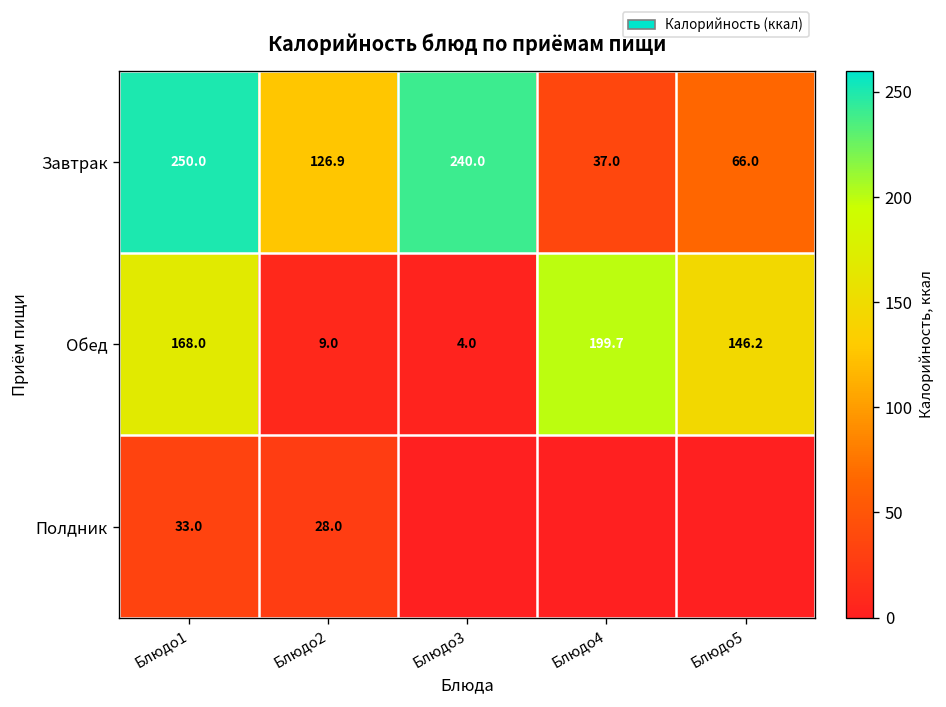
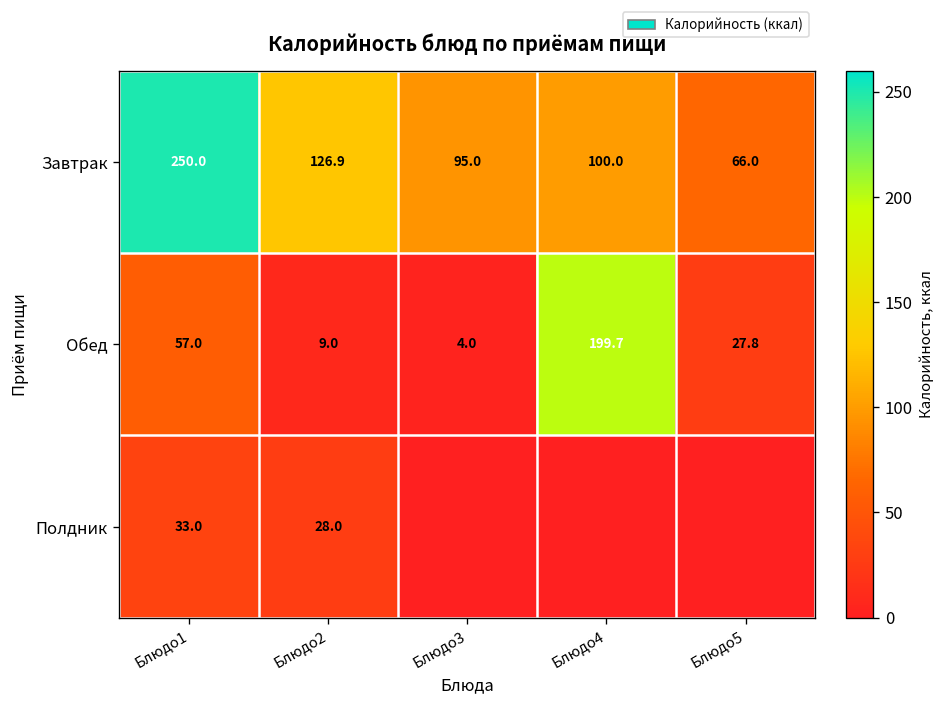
  {
    "Завтрак": {
      "Блюдо1": 250.0,
      "Блюдо2": 126.9,
-     "Блюдо3": 240.0,
-     "Блюдо4": 37.0,
+     "Блюдо3": 95.0,
+     "Блюдо4": 100.0,
      "Блюдо5": 66.0
    },
    "Обед": {
-     "Блюдо1": 168.0,
+     "Блюдо1": 57.0,
      "Блюдо2": 9.0,
      "Блюдо3": 4.0,
      "Блюдо4": 199.7,
-     "Блюдо5": 146.2
+     "Блюдо5": 27.8
    },
    "Полдник": {
      "Блюдо1": 33.0,
      "Блюдо2": 28.0
    }
  }
